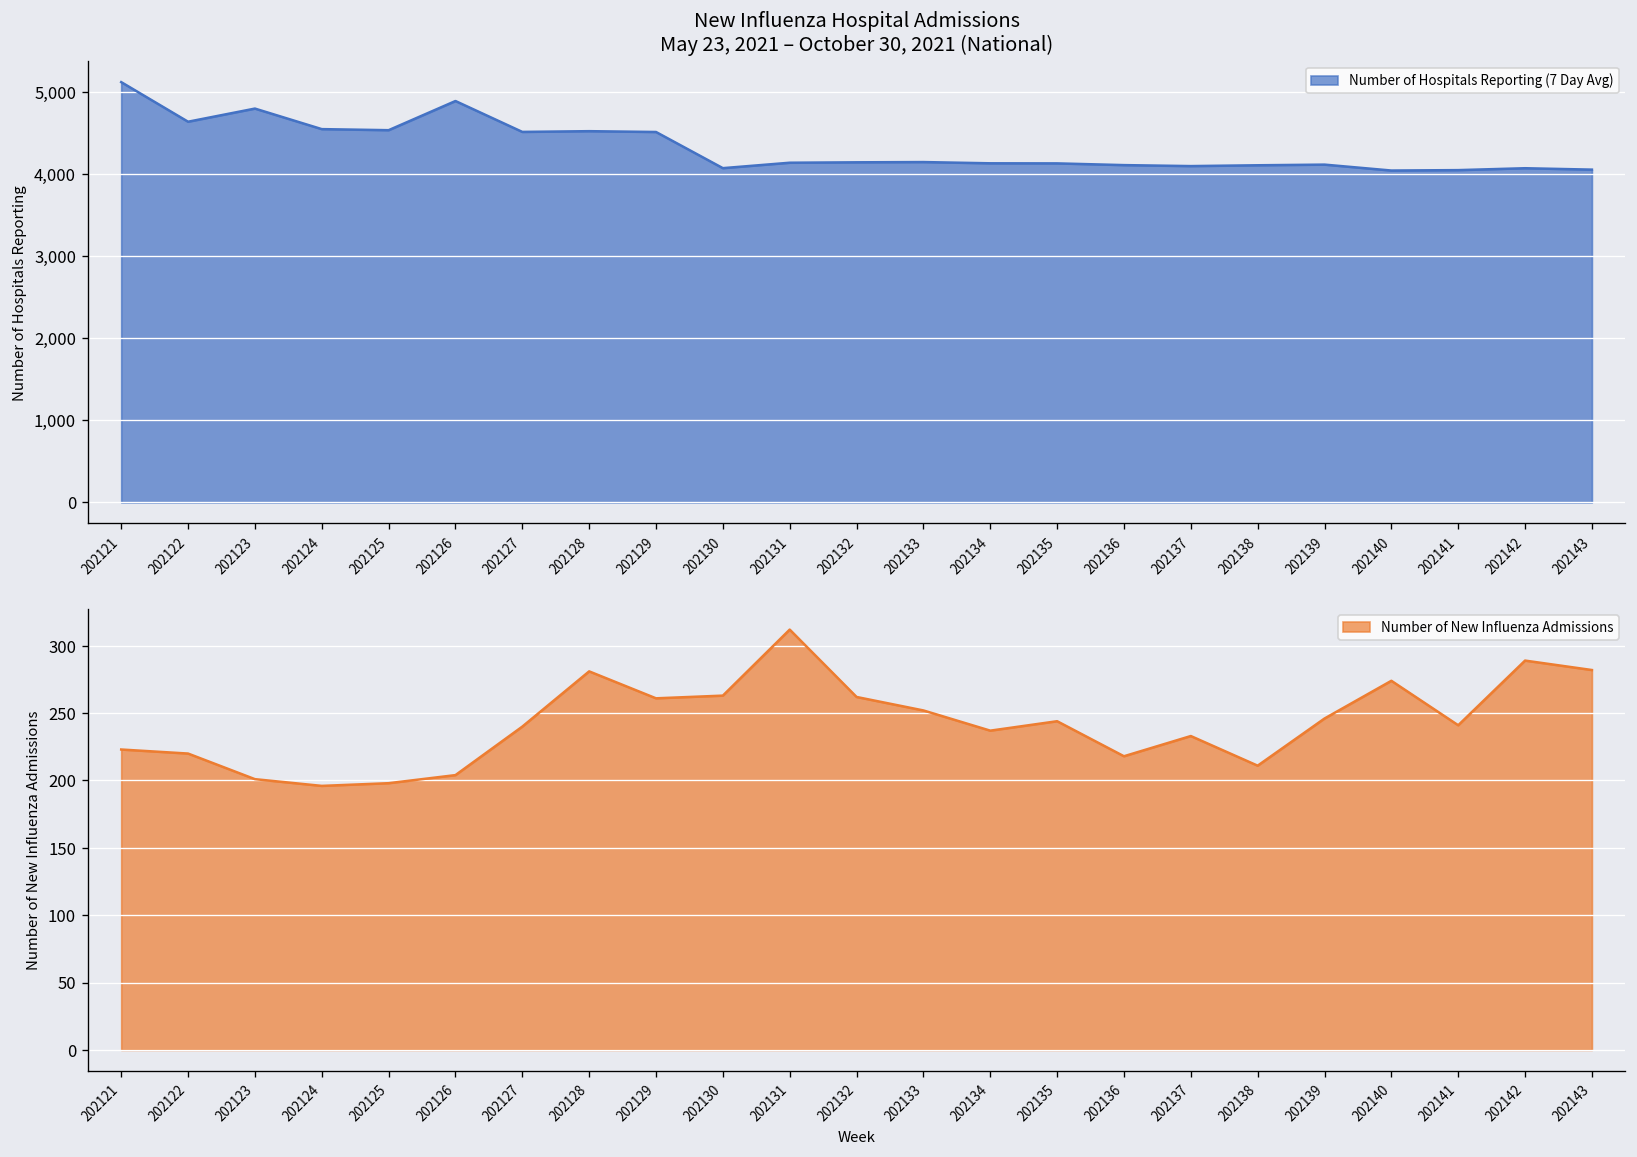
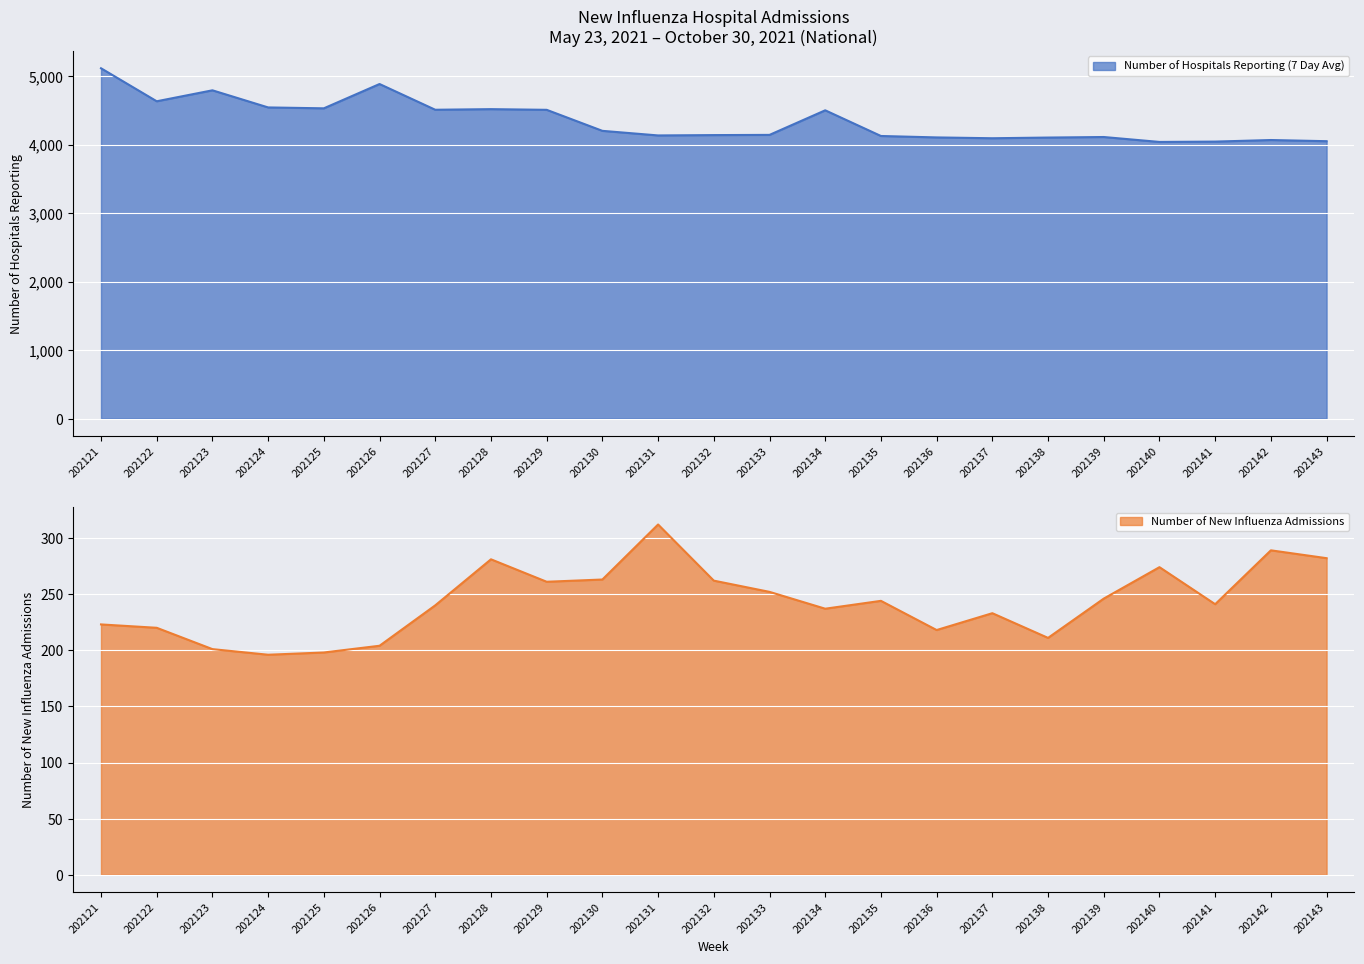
  {
    "New Influenza Hospital Admissions May 23, 2021 – October 30, 2021 (National)": {
      "202121": "5,100",
      "202122": "4,600",
      "202123": "4,800",
      "202124": "4,500",
      "202125": "4,500",
      "202126": "4,900",
      "202127": "4,500",
      "202128": "4,500",
      "202129": "4,500",
-     "202130": "4,100",
+     "202130": "4,200",
      "202131": "4,100",
      "202132": "4,100",
      "202133": "4,100",
-     "202134": "4,100",
+     "202134": "4,500",
      "202135": "4,100",
      "202136": "4,100",
      "202137": "4,100",
      "202138": "4,100",
      "202139": "4,100",
      "202140": "4,000",
      "202141": "4,000",
      "202142": "4,100",
      "202143": "4,100"
    }
  }
